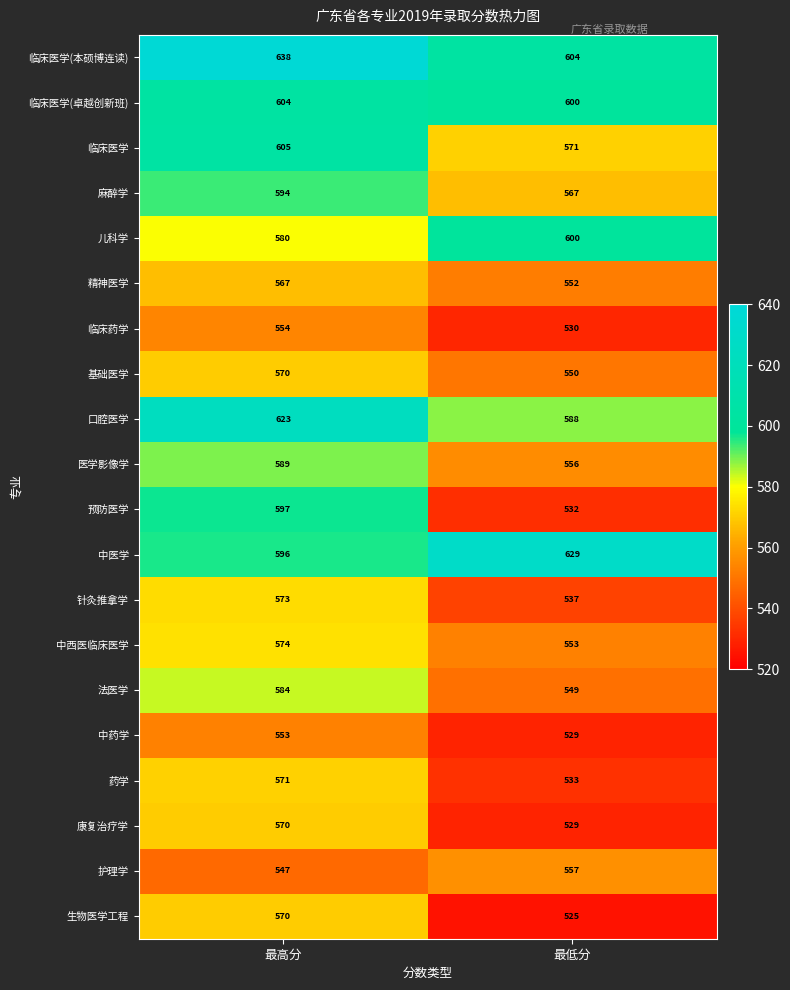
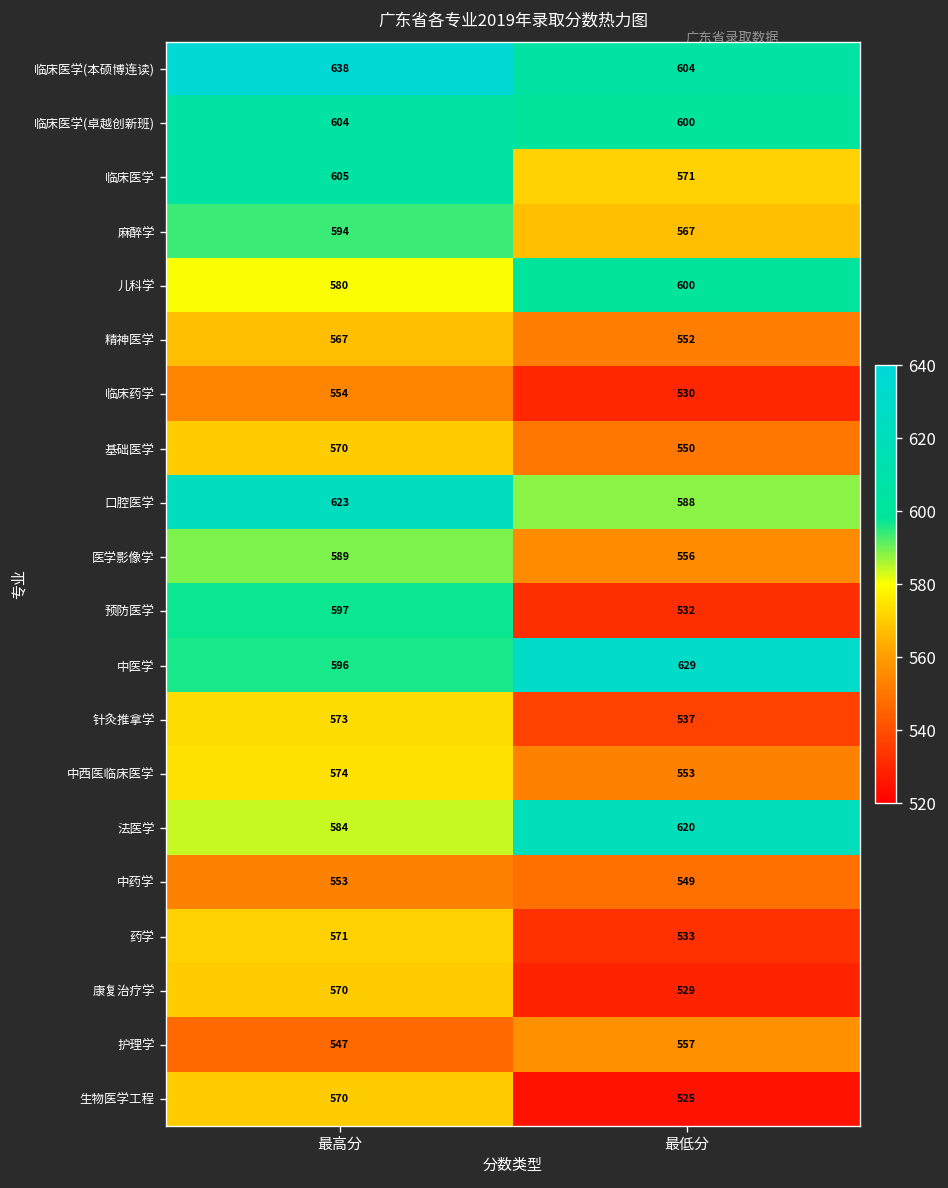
  {
    "临床医学(本硕博连读)": {
      "最高分": 638,
      "最低分": 604
    },
    "临床医学(卓越创新班)": {
      "最高分": 604,
      "最低分": 600
    },
    "临床医学": {
      "最高分": 605,
      "最低分": 571
    },
    "麻醉学": {
      "最高分": 594,
      "最低分": 567
    },
    "儿科学": {
      "最高分": 580,
      "最低分": 600
    },
    "精神医学": {
      "最高分": 567,
      "最低分": 552
    },
    "临床药学": {
      "最高分": 554,
      "最低分": 530
    },
    "基础医学": {
      "最高分": 570,
      "最低分": 550
    },
    "口腔医学": {
      "最高分": 623,
      "最低分": 588
    },
    "医学影像学": {
      "最高分": 589,
      "最低分": 556
    },
    "预防医学": {
      "最高分": 597,
      "最低分": 532
    },
    "中医学": {
      "最高分": 596,
      "最低分": 629
    },
    "针灸推拿学": {
      "最高分": 573,
      "最低分": 537
    },
    "中西医临床医学": {
      "最高分": 574,
      "最低分": 553
    },
    "法医学": {
      "最高分": 584,
-     "最低分": 549
+     "最低分": 620
    },
    "中药学": {
      "最高分": 553,
-     "最低分": 529
+     "最低分": 549
    },
    "药学": {
      "最高分": 571,
      "最低分": 533
    },
    "康复治疗学": {
      "最高分": 570,
      "最低分": 529
    },
    "护理学": {
      "最高分": 547,
      "最低分": 557
    },
    "生物医学工程": {
      "最高分": 570,
      "最低分": 525
    }
  }
